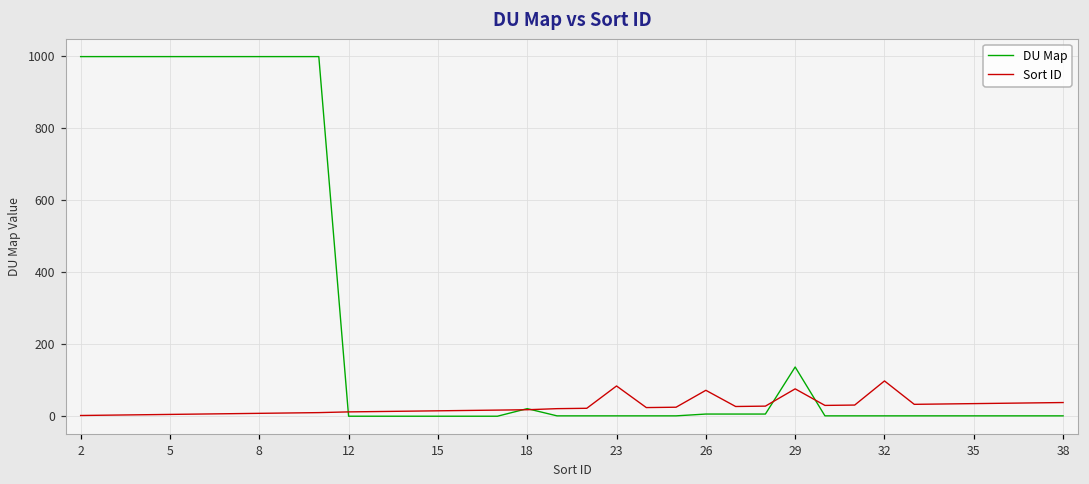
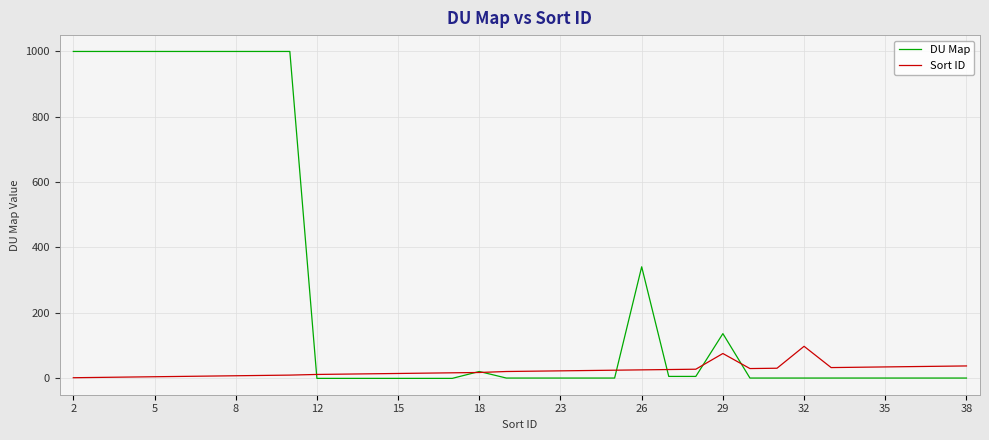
  {
    "DU Map": {
      "2": 1000,
      "5": 1000,
      "8": 1000,
      "12": 0,
      "15": 0,
      "23": 0,
-     "26": 10,
+     "26": 340,
      "29": 140,
      "32": 0,
      "35": 0,
      "38": 0
    },
    "Sort ID": {
      "2": 0,
      "5": 10,
      "8": 10,
      "12": 10,
      "15": 20,
-     "23": 80,
-     "26": 70,
+     "23": 20,
+     "26": 30,
      "29": 80,
      "32": 100,
      "35": 40,
      "38": 40
    }
  }
